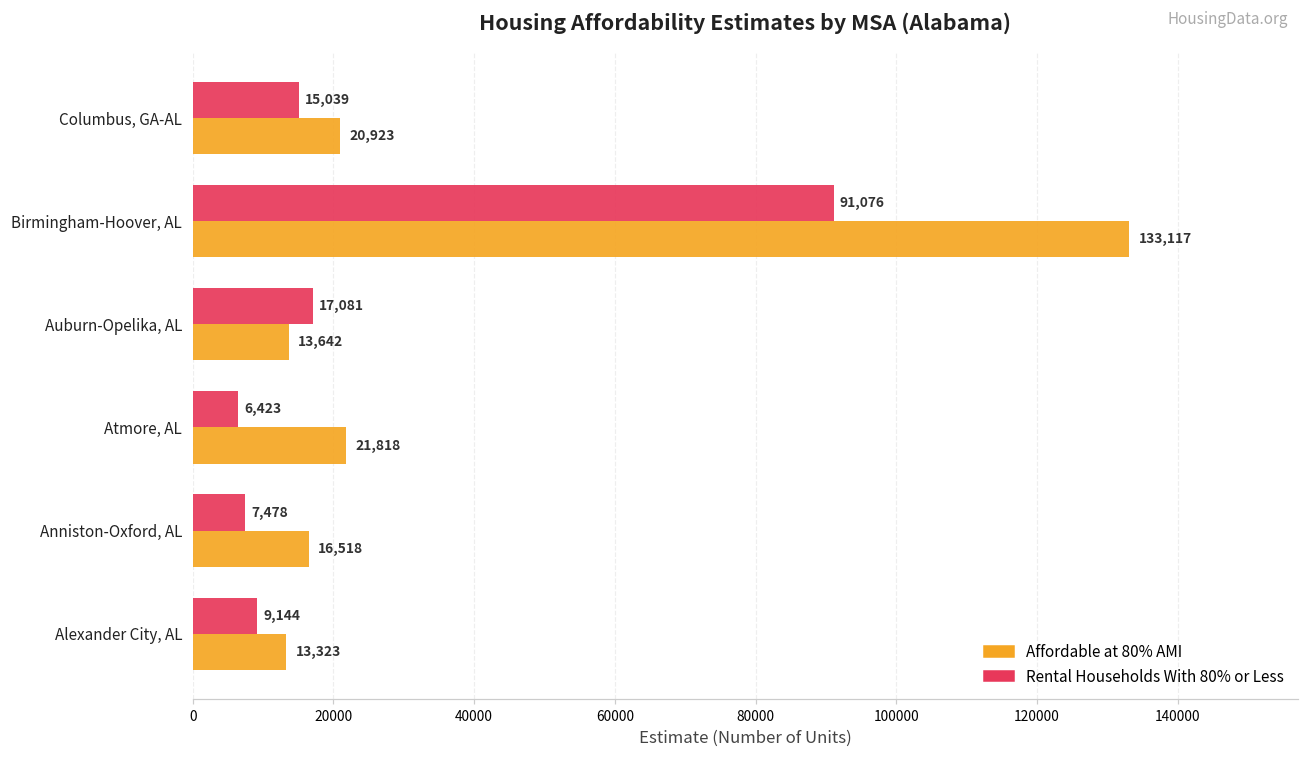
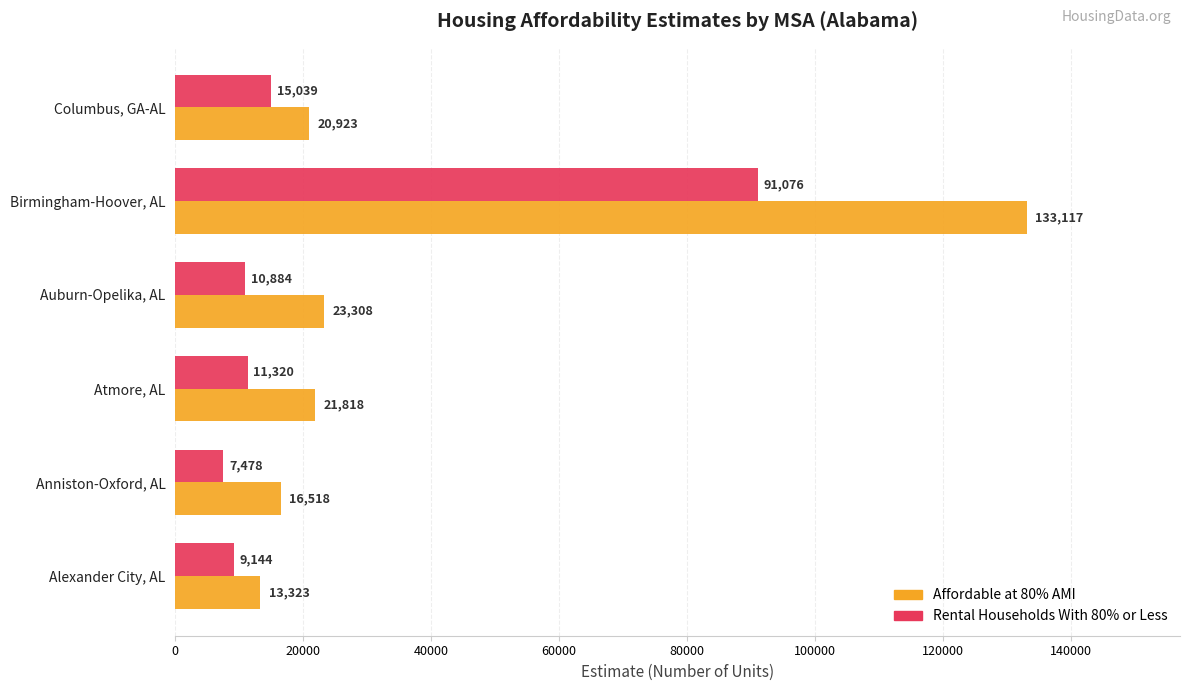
  {
    "Affordable at 80% AMI": {
      "Columbus, GA-AL": "20,923",
      "Birmingham-Hoover, AL": "133,117",
-     "Auburn-Opelika, AL": "13,642",
+     "Auburn-Opelika, AL": "23,308",
      "Atmore, AL": "21,818",
      "Anniston-Oxford, AL": "16,518",
      "Alexander City, AL": "13,323"
    },
    "Rental Households With 80% or Less": {
      "Columbus, GA-AL": "15,039",
      "Birmingham-Hoover, AL": "91,076",
-     "Auburn-Opelika, AL": "17,081",
-     "Atmore, AL": "6,423",
+     "Auburn-Opelika, AL": "10,884",
+     "Atmore, AL": "11,320",
      "Anniston-Oxford, AL": "7,478",
      "Alexander City, AL": "9,144"
    }
  }
